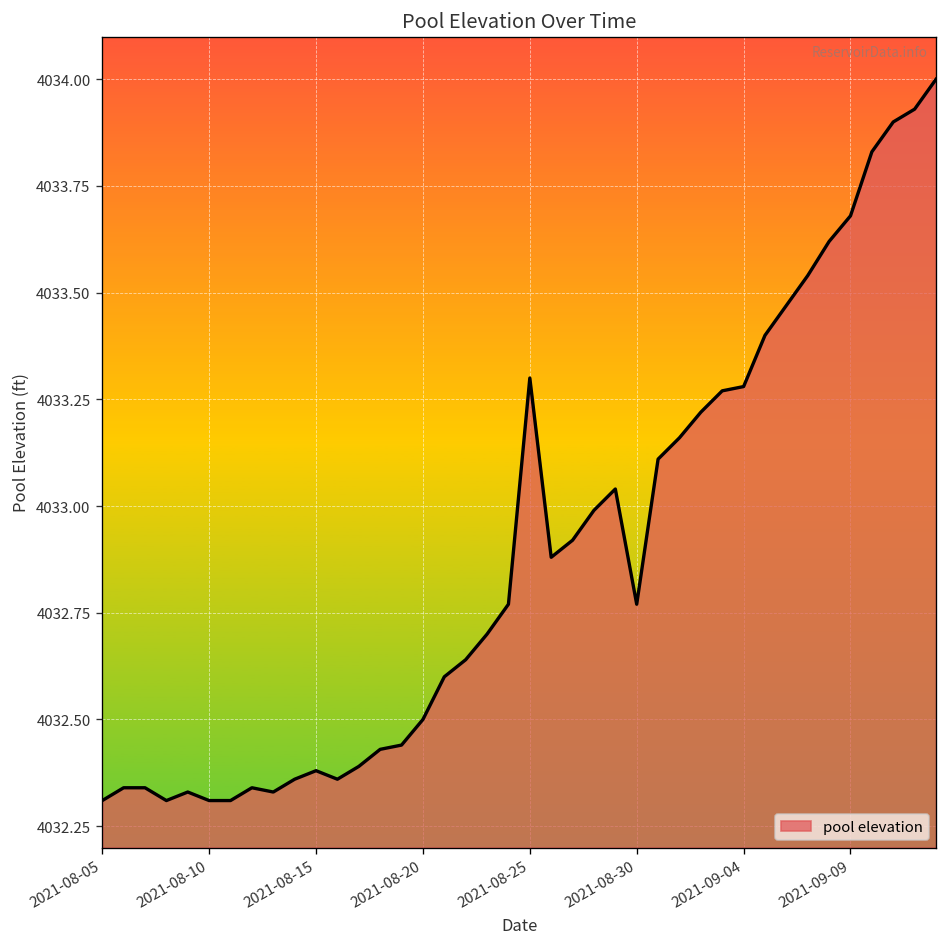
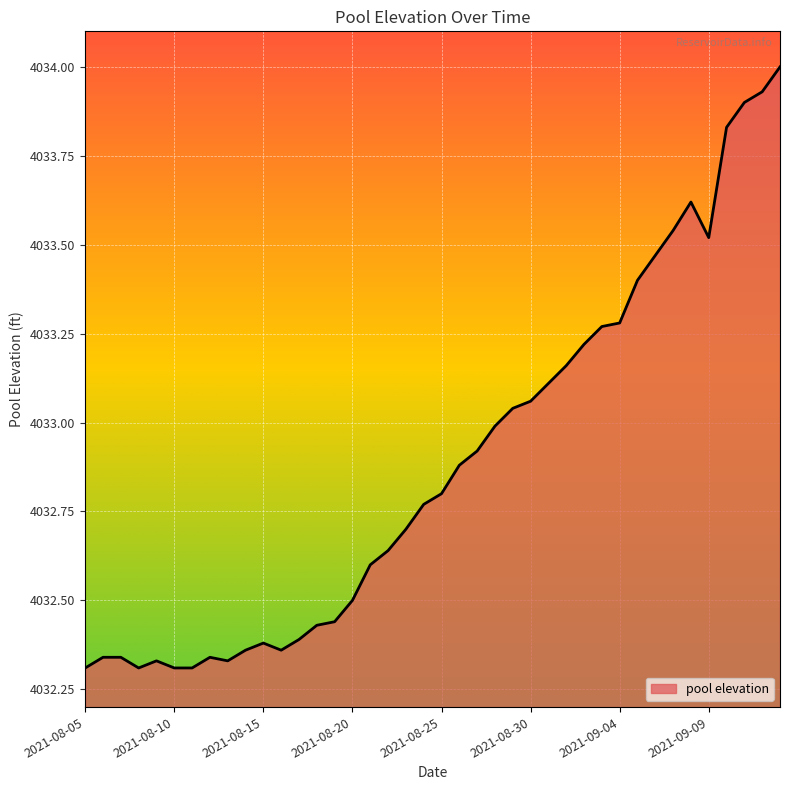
  {
    "2021-08-05": 4032.31,
    "2021-08-10": 4032.31,
    "2021-08-15": 4032.38,
    "2021-08-20": 4032.50,
-   "2021-08-25": 4033.3,
-   "2021-08-30": 4032.77,
+   "2021-08-25": 4032.8,
+   "2021-08-30": 4033.06,
    "2021-09-04": 4033.28,
-   "2021-09-09": 4033.68
+   "2021-09-09": 4033.52
  }
